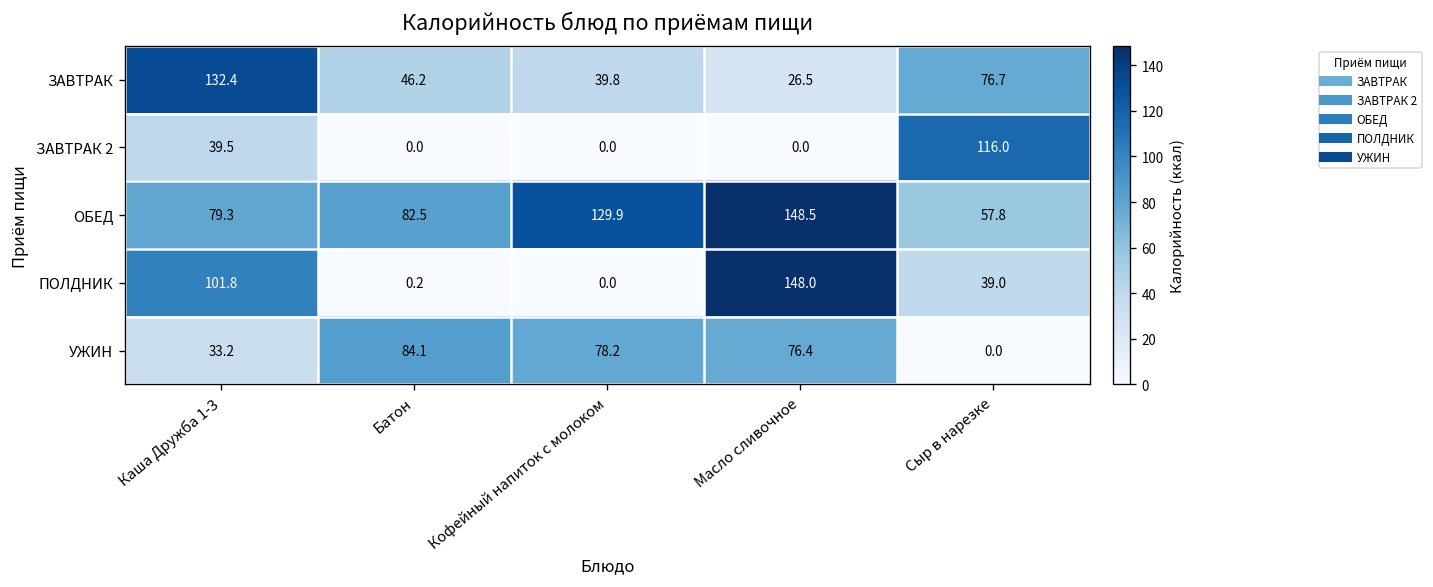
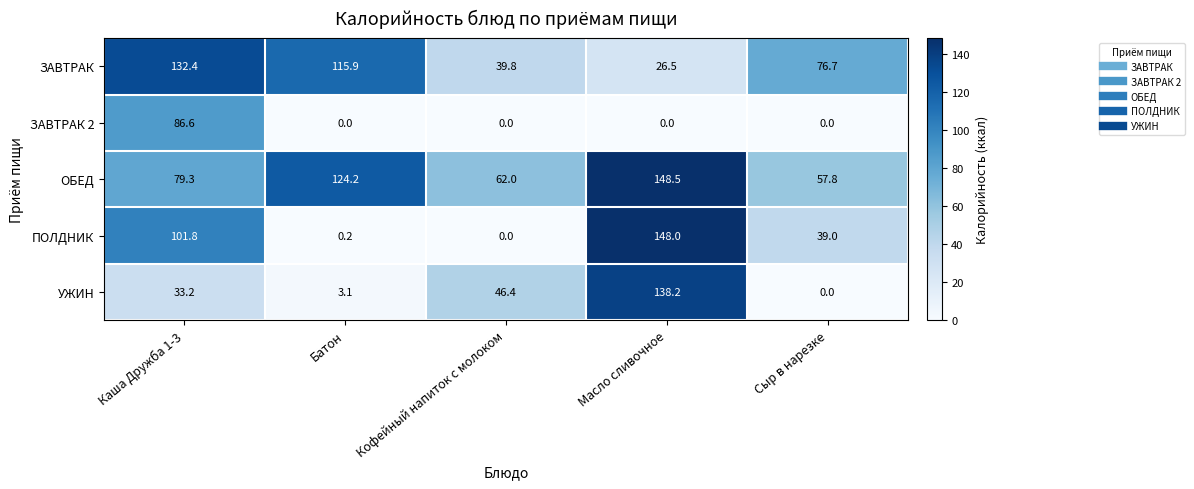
  {
    "ЗАВТРАК": {
      "Каша Дружба 1-3": 132.4,
-     "Батон": 46.2,
+     "Батон": 115.9,
      "Кофейный напиток с молоком": 39.8,
      "Масло сливочное": 26.5,
      "Сыр в нарезке": 76.7
    },
    "ЗАВТРАК 2": {
-     "Каша Дружба 1-3": 39.5,
+     "Каша Дружба 1-3": 86.6,
      "Батон": 0.0,
      "Кофейный напиток с молоком": 0.0,
      "Масло сливочное": 0.0,
-     "Сыр в нарезке": 116.0
+     "Сыр в нарезке": 0.0
    },
    "ОБЕД": {
      "Каша Дружба 1-3": 79.3,
-     "Батон": 82.5,
-     "Кофейный напиток с молоком": 129.9,
+     "Батон": 124.2,
+     "Кофейный напиток с молоком": 62.0,
      "Масло сливочное": 148.5,
      "Сыр в нарезке": 57.8
    },
    "ПОЛДНИК": {
      "Каша Дружба 1-3": 101.8,
      "Батон": 0.2,
      "Кофейный напиток с молоком": 0.0,
      "Масло сливочное": 148.0,
      "Сыр в нарезке": 39.0
    },
    "УЖИН": {
      "Каша Дружба 1-3": 33.2,
-     "Батон": 84.1,
-     "Кофейный напиток с молоком": 78.2,
-     "Масло сливочное": 76.4,
+     "Батон": 3.1,
+     "Кофейный напиток с молоком": 46.4,
+     "Масло сливочное": 138.2,
      "Сыр в нарезке": 0.0
    }
  }
